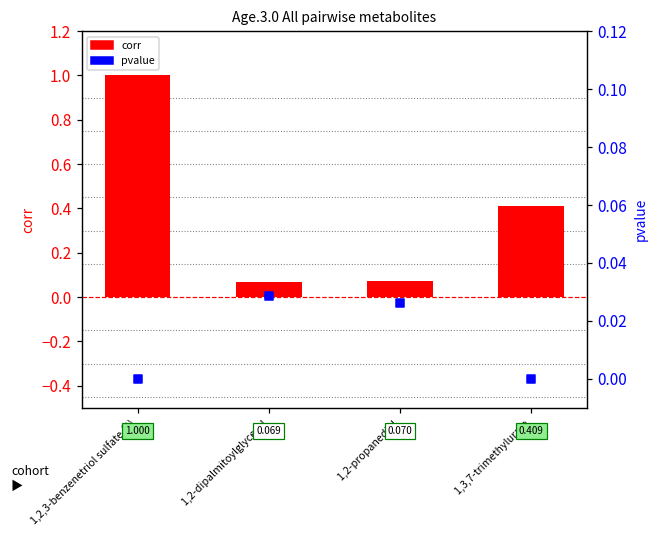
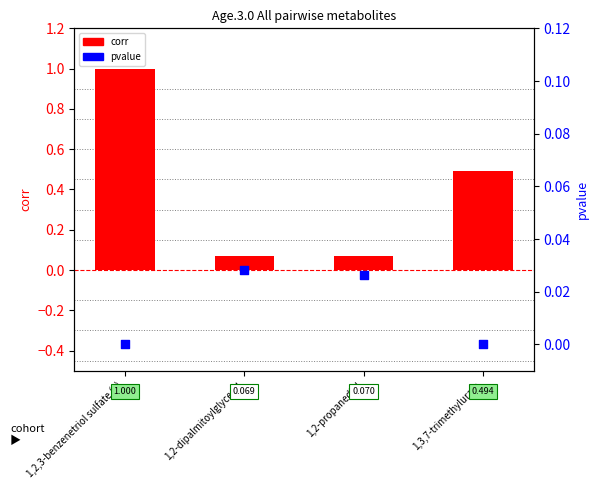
  {
    "corr": {
-     "1,3,7-trimethylurate": 0.409
+     "1,3,7-trimethylurate": 0.494
    }
  }
